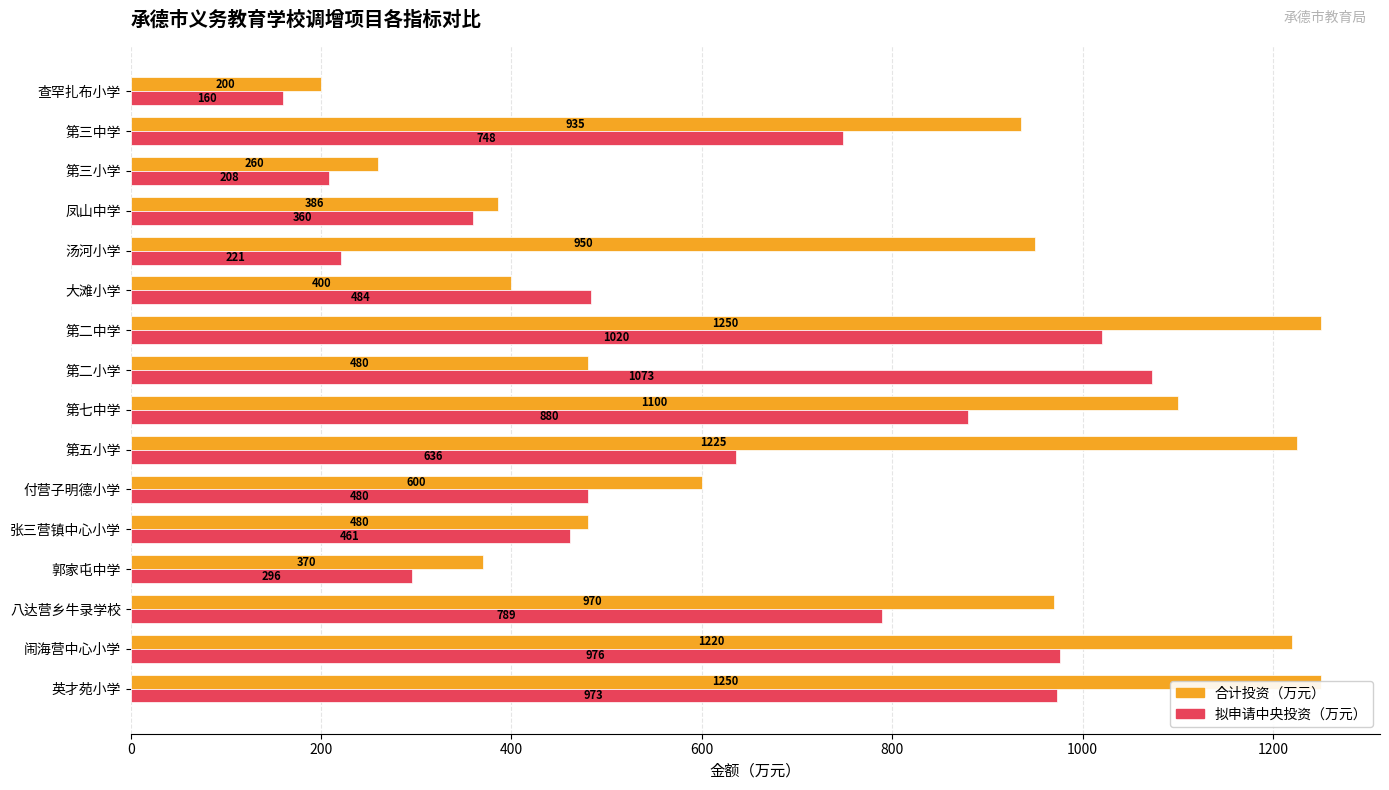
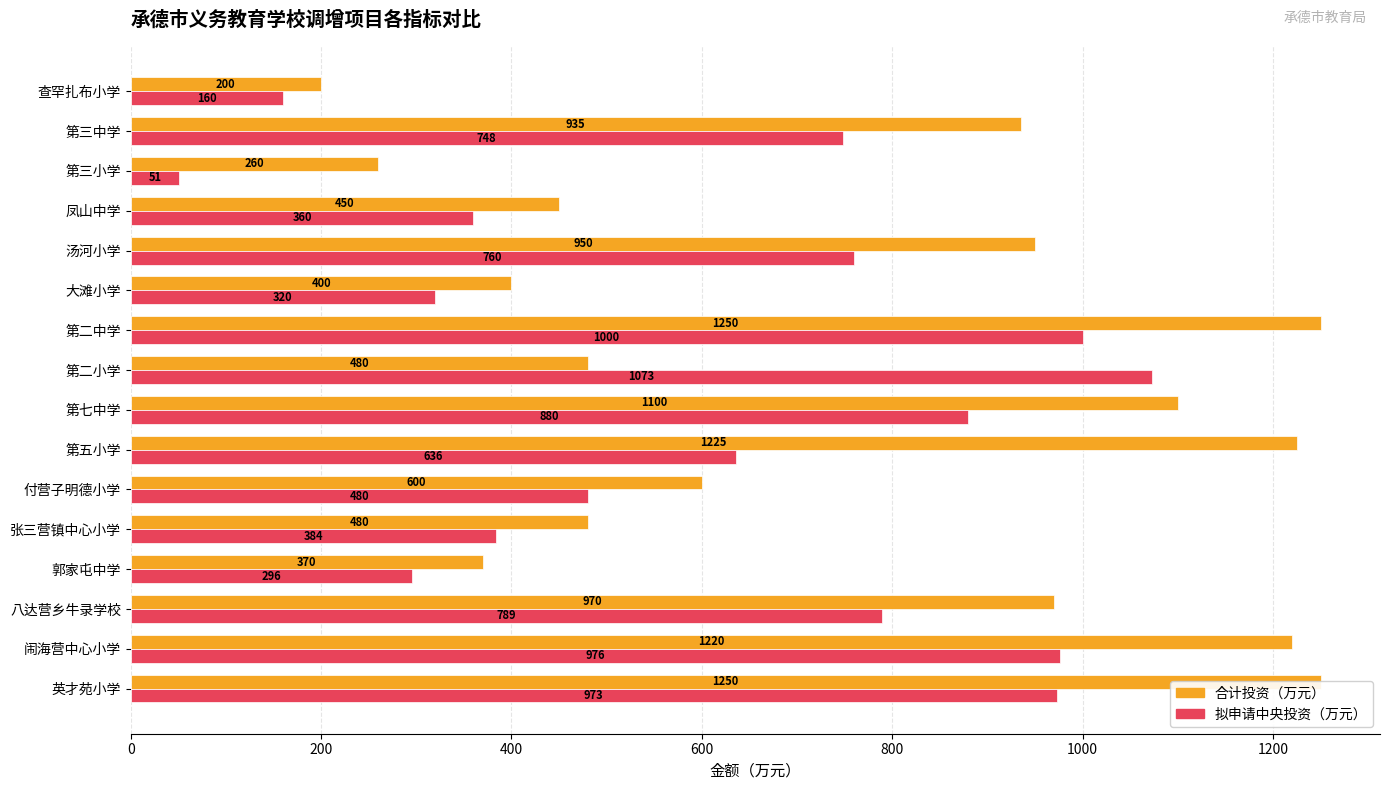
  {
    "合计投资（万元）": {
      "查罕扎布小学": 200,
      "第三中学": 935,
      "第三小学": 260,
-     "凤山中学": 386,
+     "凤山中学": 450,
      "汤河小学": 950,
      "大滩小学": 400,
      "第二中学": 1250,
      "第二小学": 480,
      "第七中学": 1100,
      "第五小学": 1225,
      "付营子明德小学": 600,
      "张三营镇中心小学": 480,
      "郭家屯中学": 370,
      "八达营乡牛录学校": 970,
      "闹海营中心小学": 1220
    },
    "拟申请中央投资（万元）": {
      "查罕扎布小学": 160,
      "第三中学": 748,
-     "第三小学": 208,
+     "第三小学": 51,
      "凤山中学": 360,
-     "汤河小学": 221,
-     "大滩小学": 484,
-     "第二中学": 1020,
+     "汤河小学": 760,
+     "大滩小学": 320,
+     "第二中学": 1000,
      "第二小学": 1073,
      "第七中学": 880,
      "第五小学": 636,
      "付营子明德小学": 480,
-     "张三营镇中心小学": 461,
+     "张三营镇中心小学": 384,
      "郭家屯中学": 296,
      "八达营乡牛录学校": 789,
      "闹海营中心小学": 976,
      "英才苑小学": 973
    }
  }
